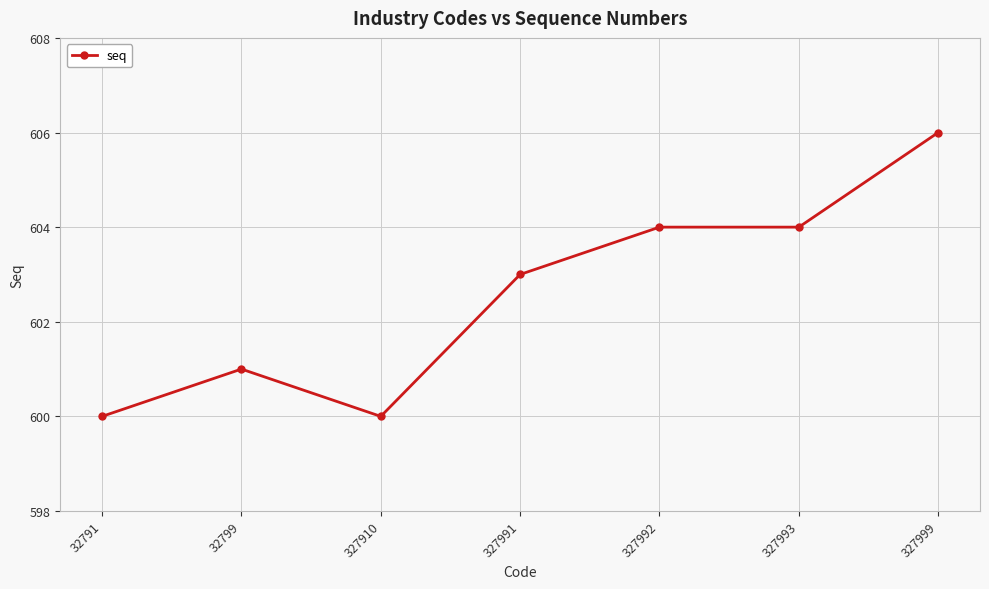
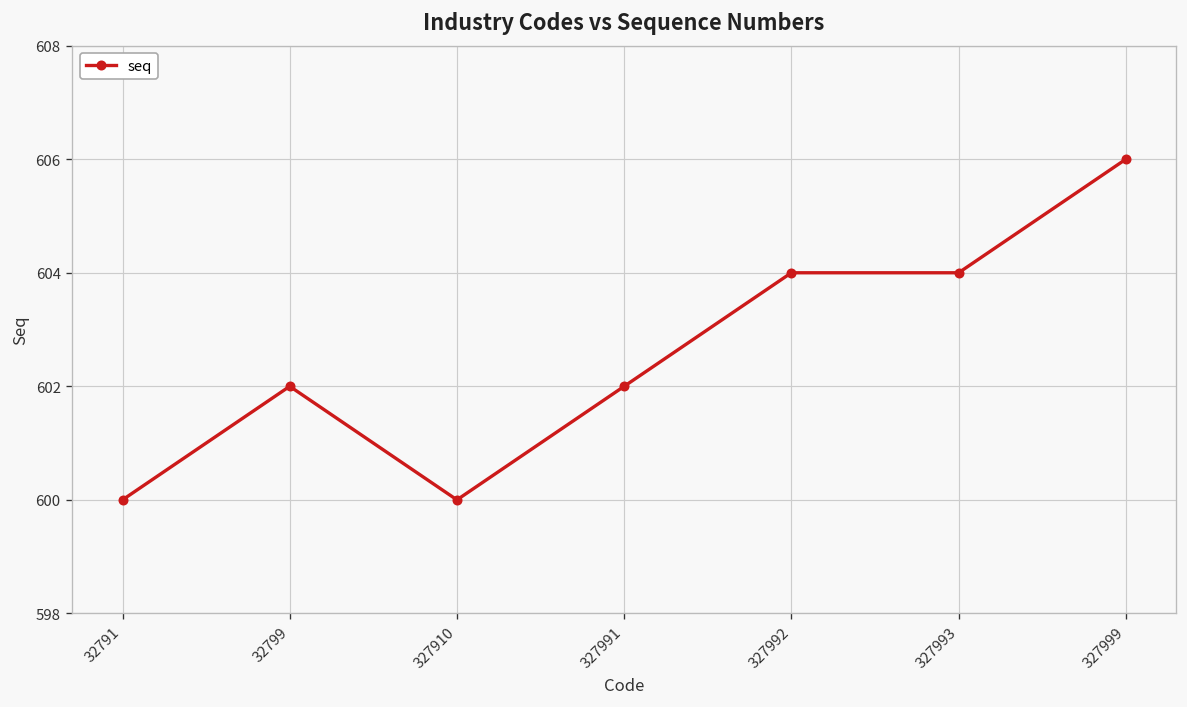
  {
    "32791": 600,
-   "32799": 601,
+   "32799": 602,
    "327910": 600,
-   "327991": 603,
+   "327991": 602,
    "327992": 604,
    "327993": 604,
    "327999": 606
  }
